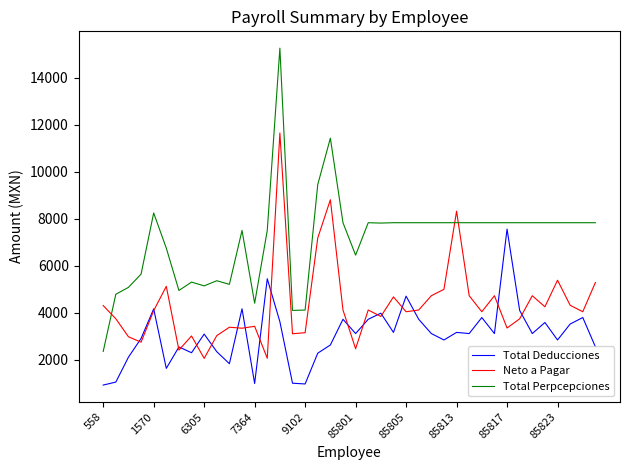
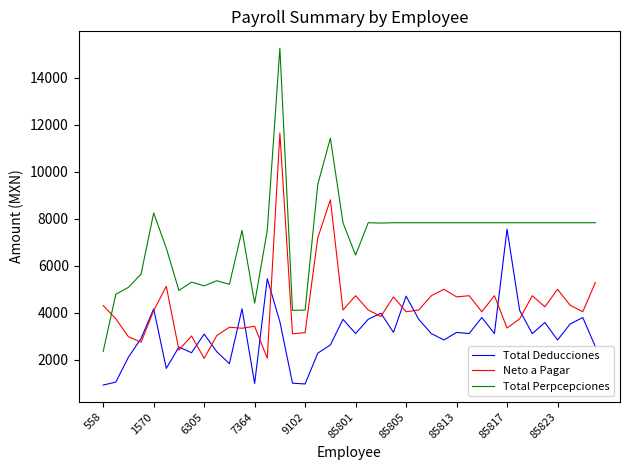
  {
    "Total Deducciones": {
      "558": 900,
      "6305": 3100,
      "7364": 1000,
      "9102": 1000,
      "85801": 3100,
      "85805": 4700,
      "85813": 3200,
      "85817": 7600,
      "85823": 2800
    },
    "Neto a Pagar": {
      "558": 4300,
      "6305": 2100,
      "7364": 3400,
      "9102": 3100,
-     "85801": 2500,
+     "85801": 4700,
      "85805": 4000,
-     "85813": 8300,
+     "85813": 4700,
      "85817": 3300,
-     "85823": 5400
+     "85823": 5000
    },
    "Total Perpcepciones": {
      "558": 2300,
      "1570": 8200,
      "6305": 5100,
      "7364": 4400,
      "9102": 4100,
      "85801": 6400,
      "85805": 7800,
      "85813": 7800,
      "85817": 7800,
      "85823": 7800
    }
  }
